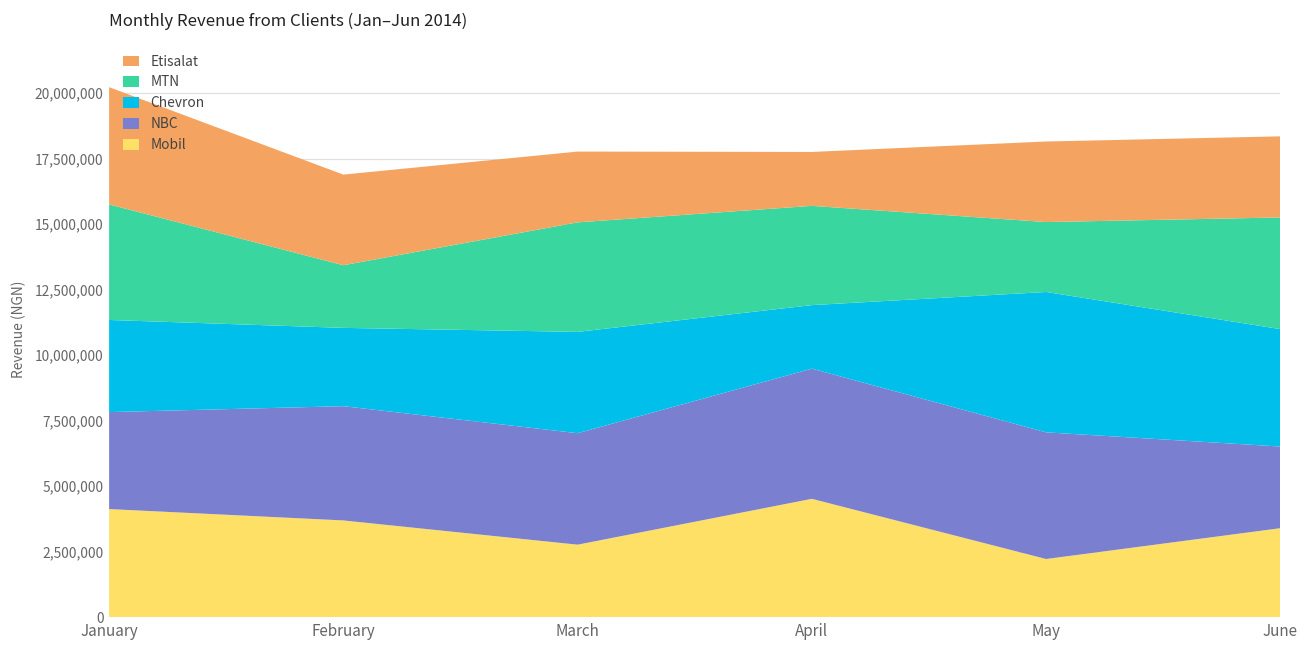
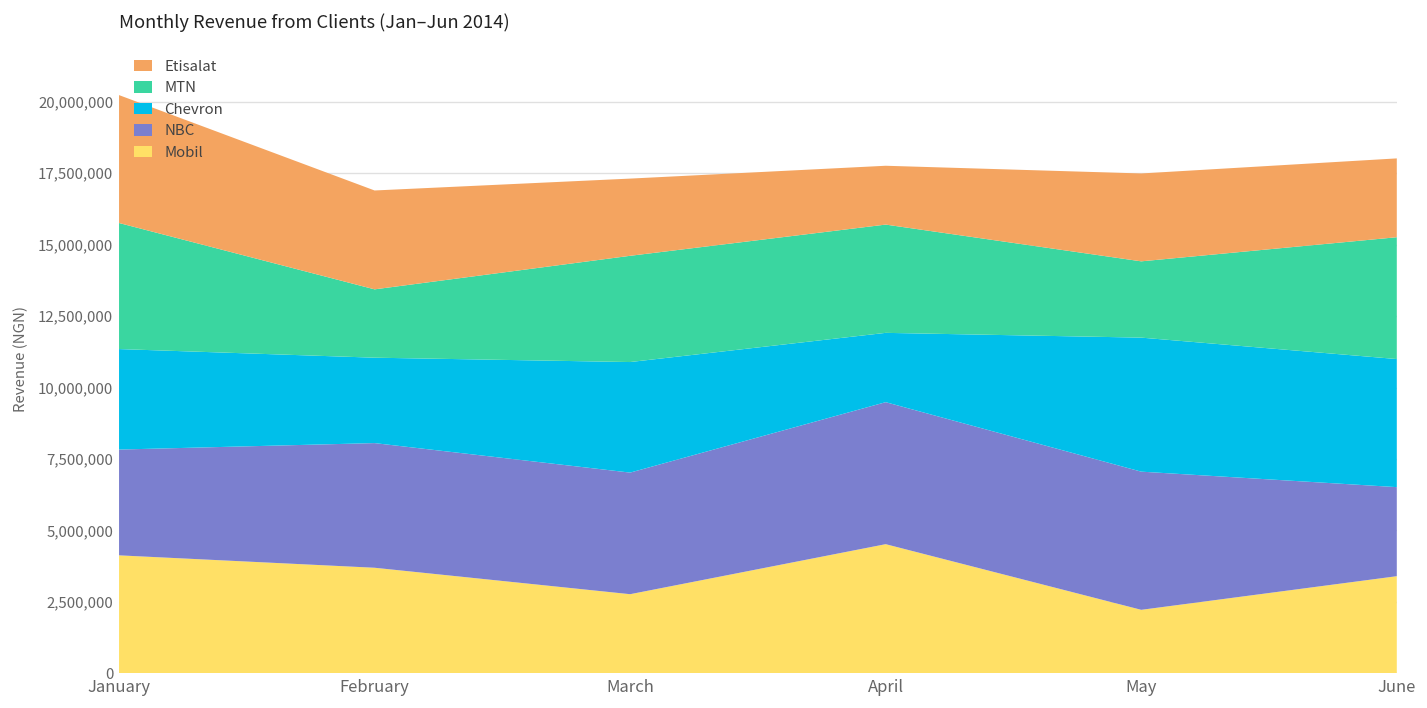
  {
    "Chevron": {
-     "May": "5,400,000"
+     "May": "4,700,000"
    },
    "MTN": {
-     "March": "4,200,000"
+     "March": "3,700,000"
    },
    "Etisalat": {
      "January": "4,500,000",
      "February": "3,500,000",
      "March": "2,700,000",
      "April": "2,100,000",
      "May": "3,100,000",
-     "June": "3,100,000"
+     "June": "2,800,000"
    }
  }
